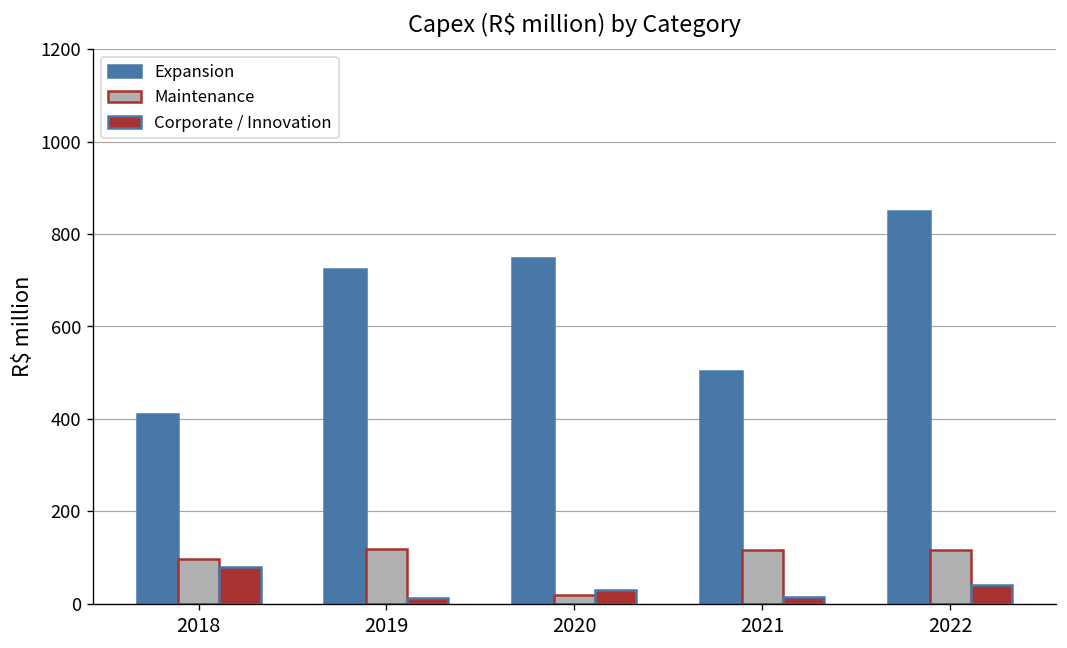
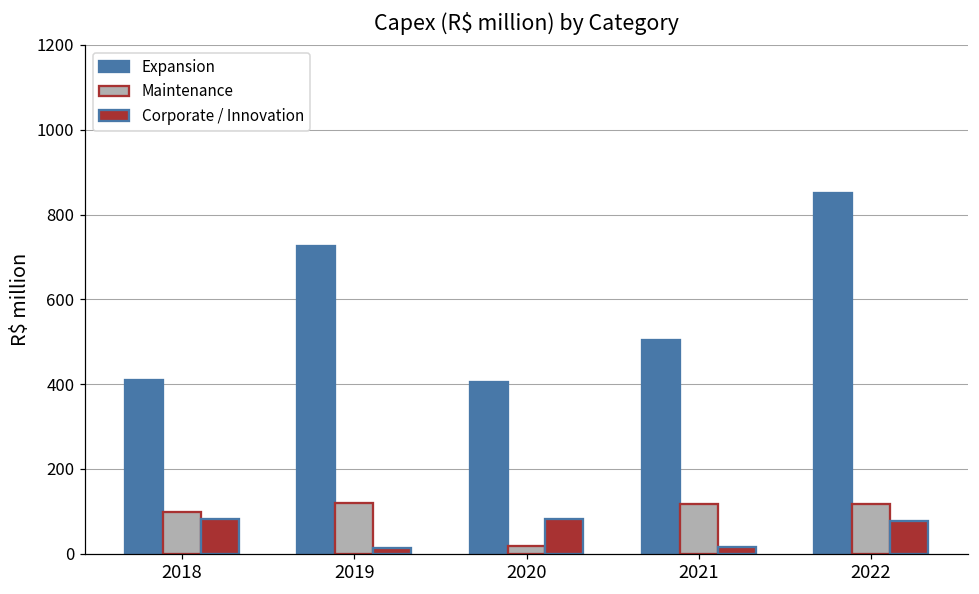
  {
    "Expansion": {
      "2018": 410,
      "2019": 720,
-     "2020": 750,
+     "2020": 400,
      "2021": 500,
      "2022": 850
    },
    "Maintenance": {
      "2018": 100,
      "2019": 120,
      "2020": 20,
      "2021": 120,
      "2022": 120
    },
    "Corporate / Innovation": {
      "2018": 80,
      "2019": 10,
-     "2020": 30,
+     "2020": 80,
      "2021": 10,
-     "2022": 40
+     "2022": 80
    }
  }
